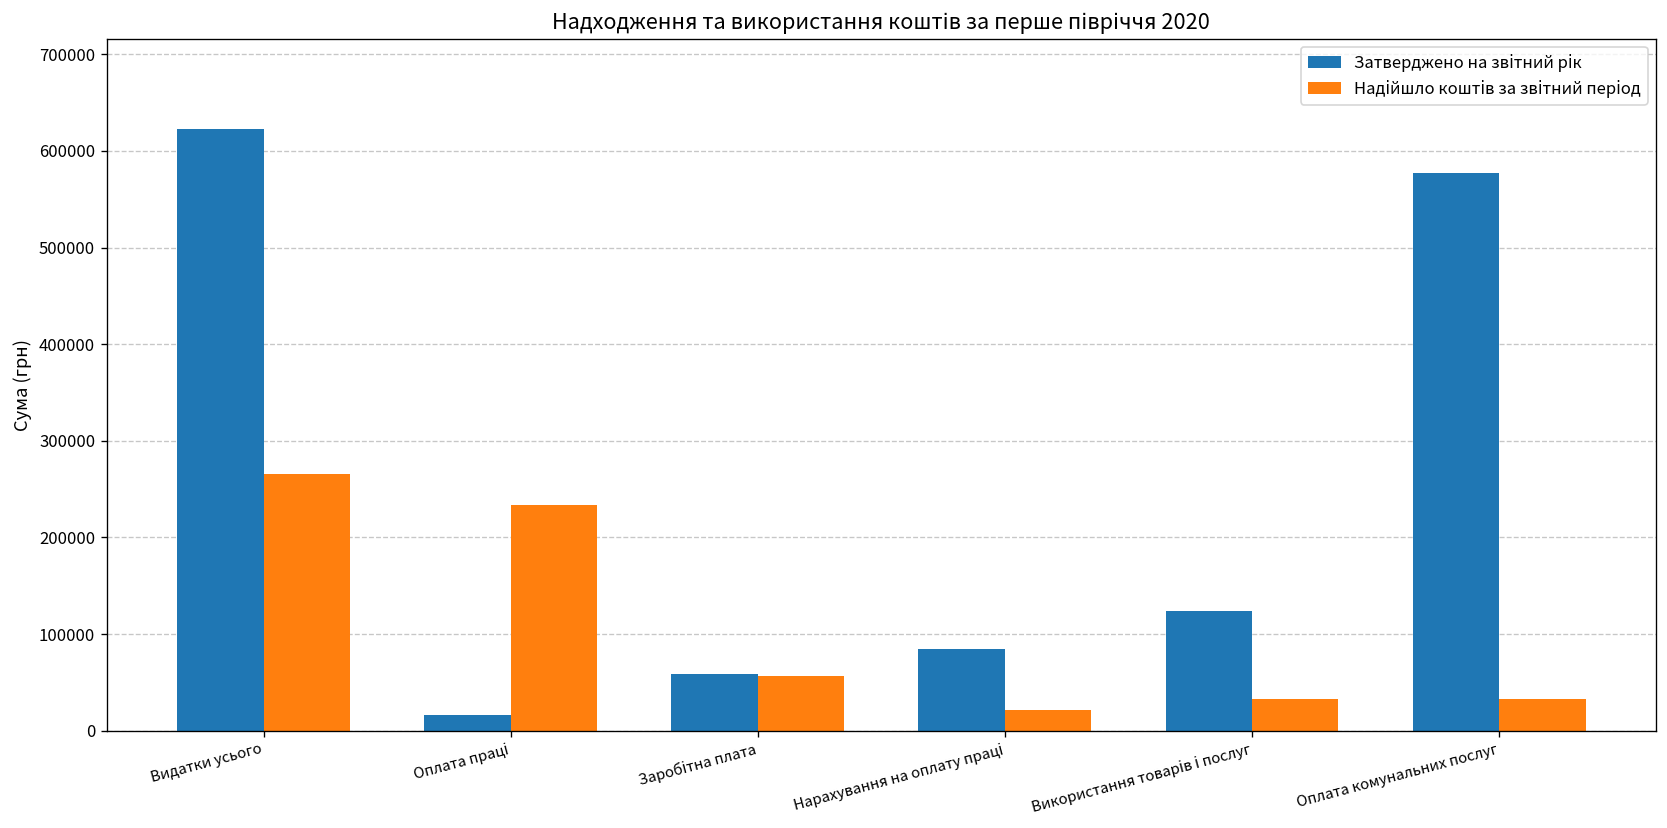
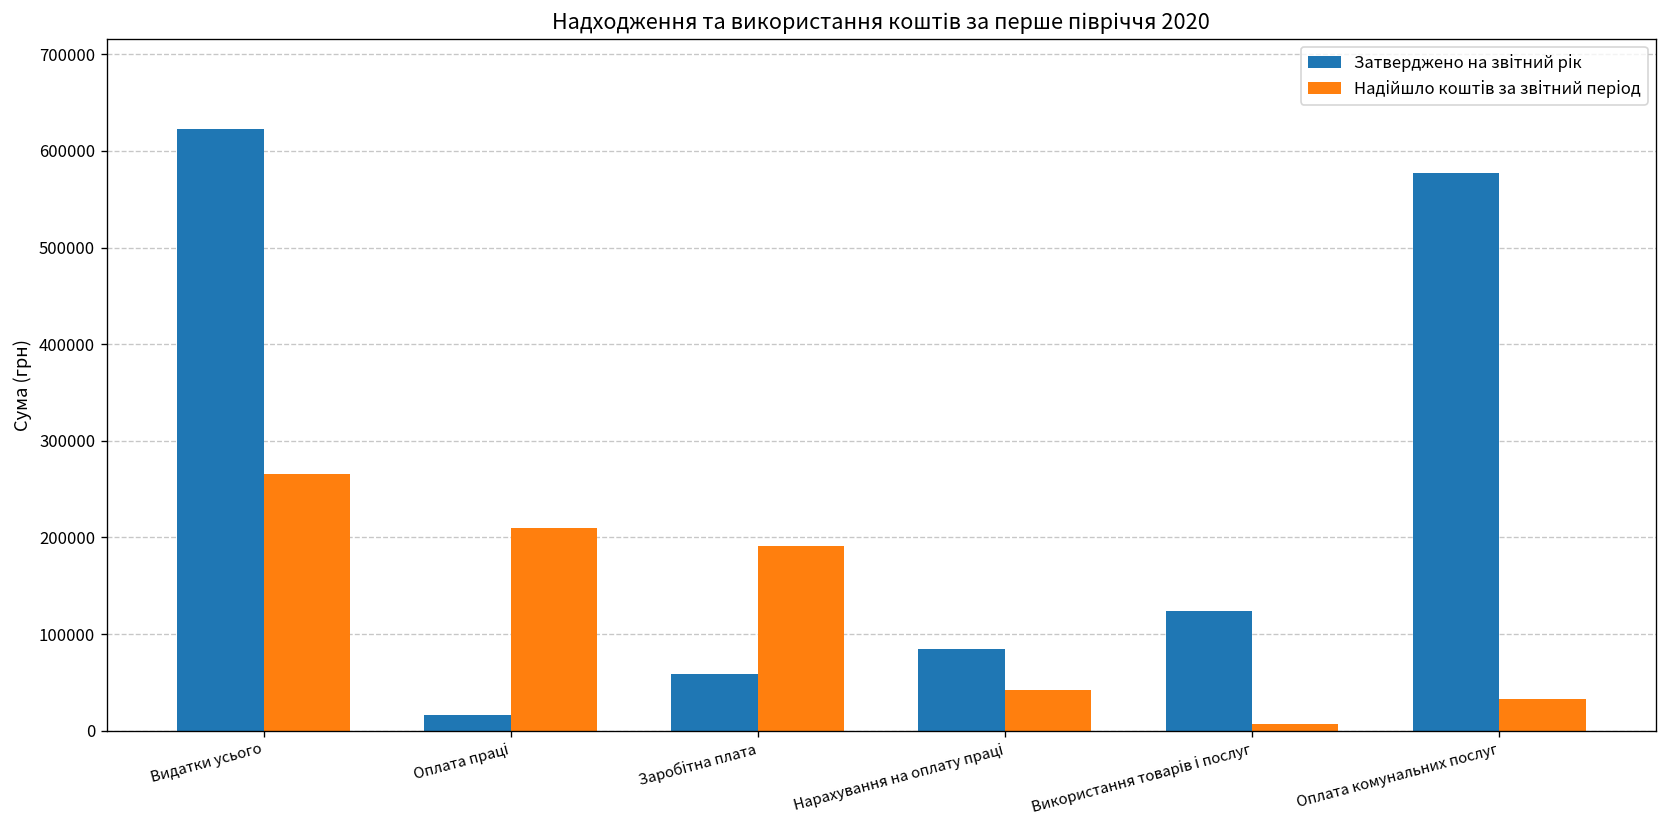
  {
    "Затверджено на звітний рік": {
      "Видатки усього": 620000,
      "Оплата праці": 20000,
      "Заробітна плата": 60000,
      "Нарахування на оплату праці": 80000,
      "Використання товарів і послуг": 120000,
      "Оплата комунальних послуг": 580000
    },
    "Надійшло коштів за звітний період": {
      "Видатки усього": 270000,
-     "Оплата праці": 230000,
-     "Заробітна плата": 60000,
-     "Нарахування на оплату праці": 20000,
-     "Використання товарів і послуг": 30000,
+     "Оплата праці": 210000,
+     "Заробітна плата": 190000,
+     "Нарахування на оплату праці": 40000,
+     "Використання товарів і послуг": 10000,
      "Оплата комунальних послуг": 30000
    }
  }
